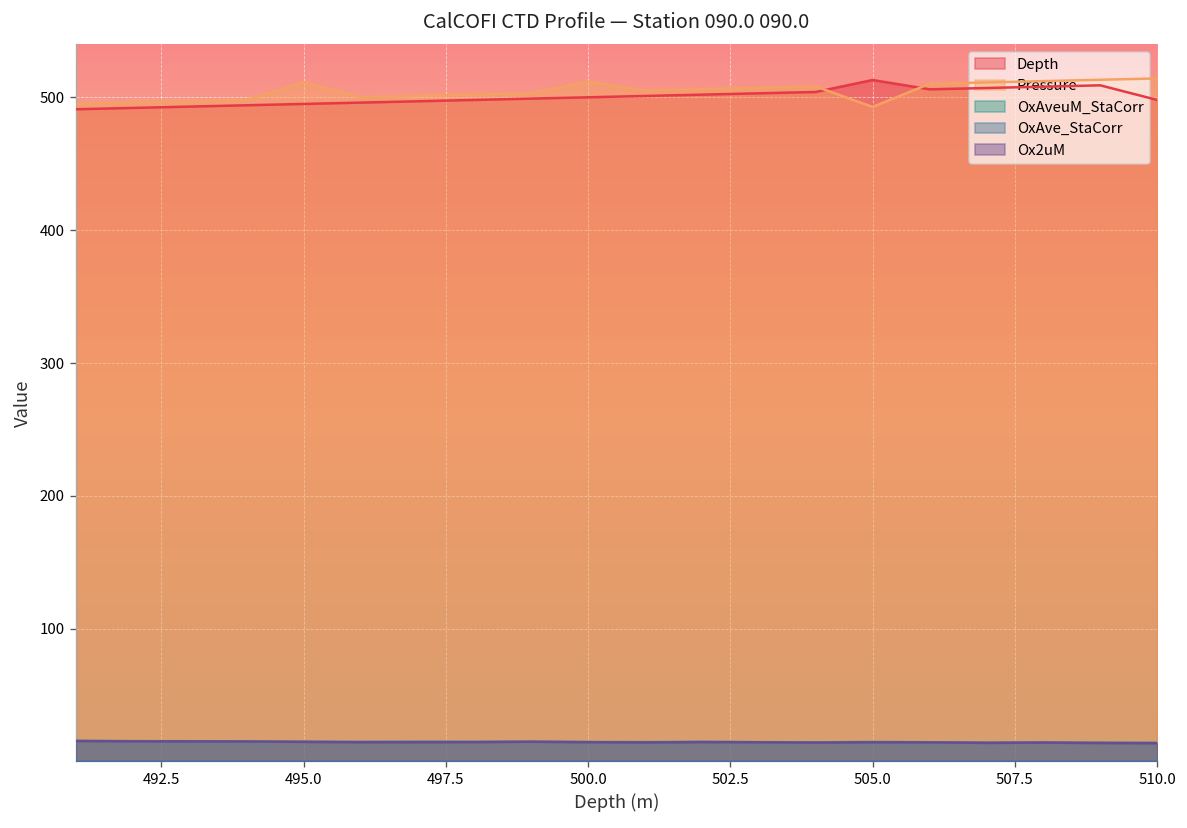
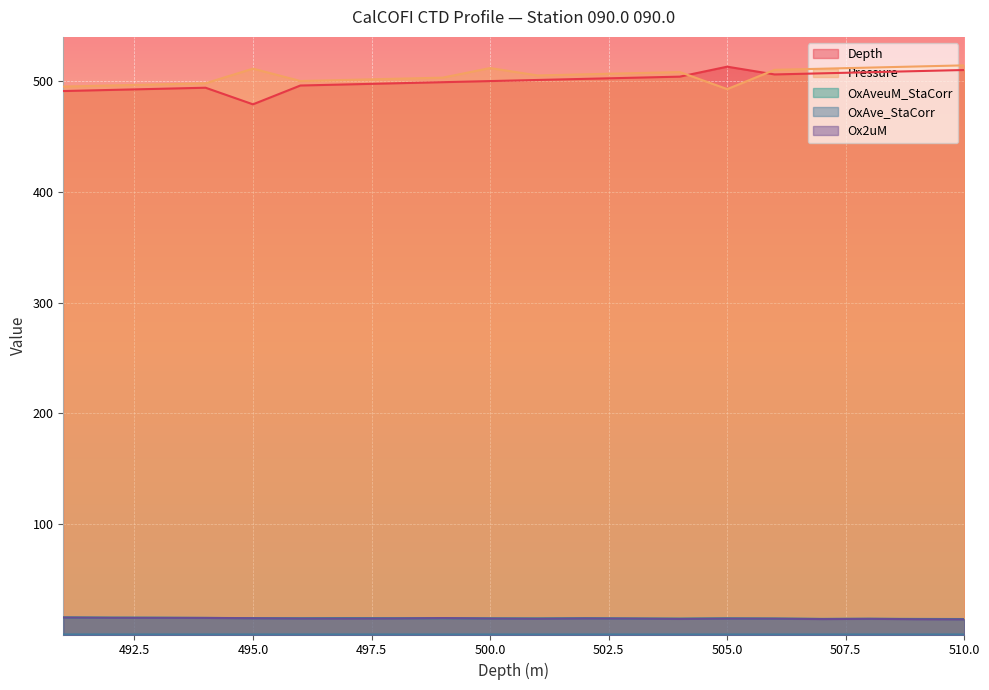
  {
    "Depth": {
-     "495.0": 495,
+     "495.0": 479,
      "500.0": 500,
      "505.0": 513,
-     "510.0": 498
+     "510.0": 510
    },
    "Pressure": {
      "495.0": 511,
      "500.0": 512,
      "505.0": 493,
      "510.0": 514
    }
  }
